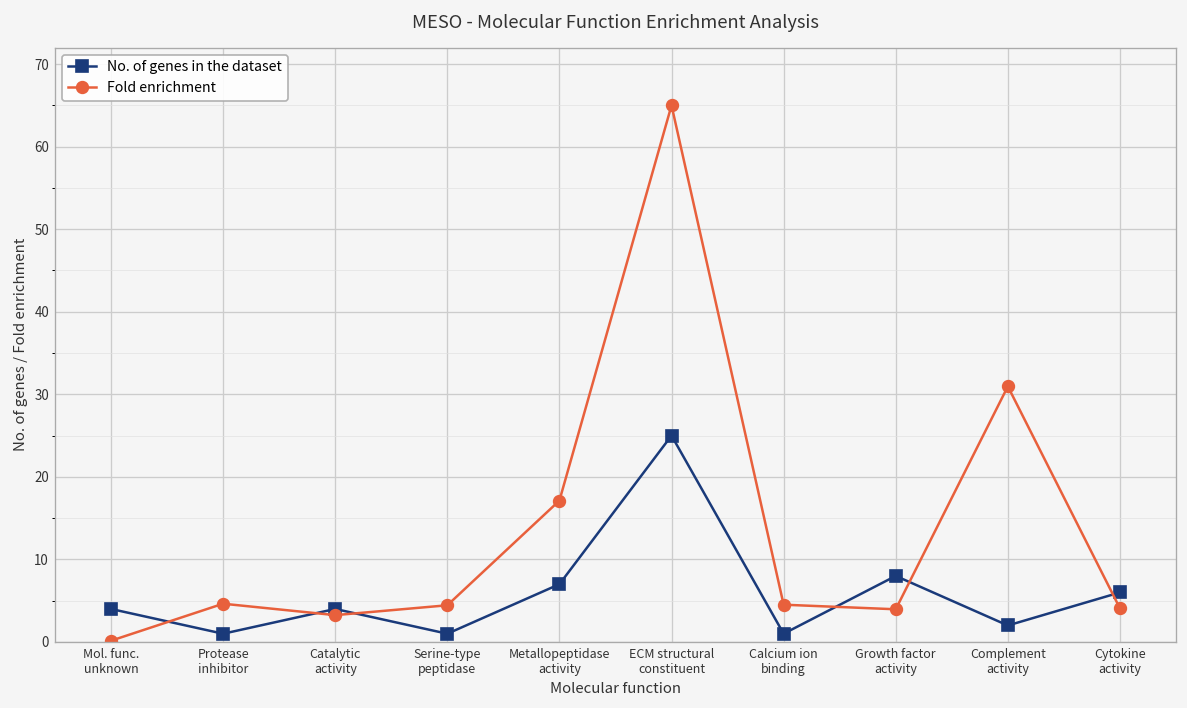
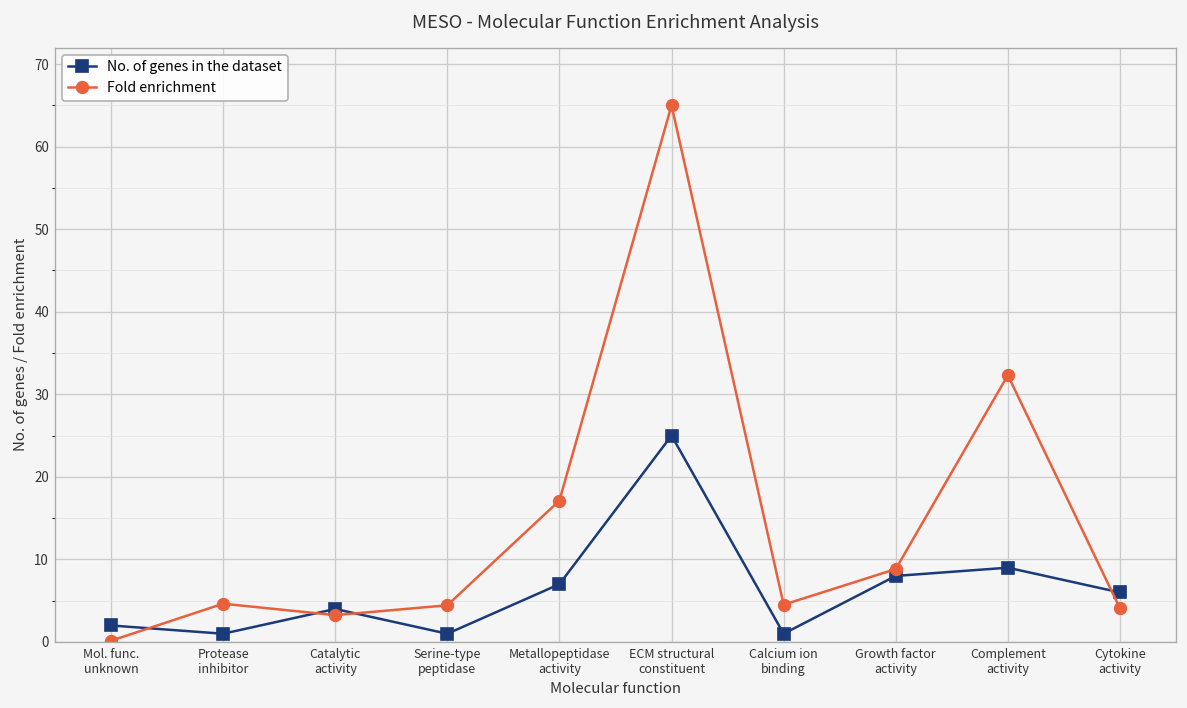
  {
    "No. of genes in the dataset": {
-     "Mol. func. unknown": 4,
+     "Mol. func. unknown": 2,
      "Protease inhibitor": 1,
      "Catalytic activity": 4,
      "Serine-type peptidase": 1,
      "Metallopeptidase activity": 7,
      "ECM structural constituent": 25,
      "Calcium ion binding": 1,
      "Growth factor activity": 8,
-     "Complement activity": 2,
+     "Complement activity": 9,
      "Cytokine activity": 6
    },
    "Fold enrichment": {
      "Mol. func. unknown": 0,
      "Protease inhibitor": 5,
      "Catalytic activity": 3,
      "Serine-type peptidase": 4,
      "Metallopeptidase activity": 17,
      "ECM structural constituent": 65,
      "Calcium ion binding": 5,
-     "Growth factor activity": 4,
-     "Complement activity": 31,
+     "Growth factor activity": 9,
+     "Complement activity": 32,
      "Cytokine activity": 4
    }
  }
